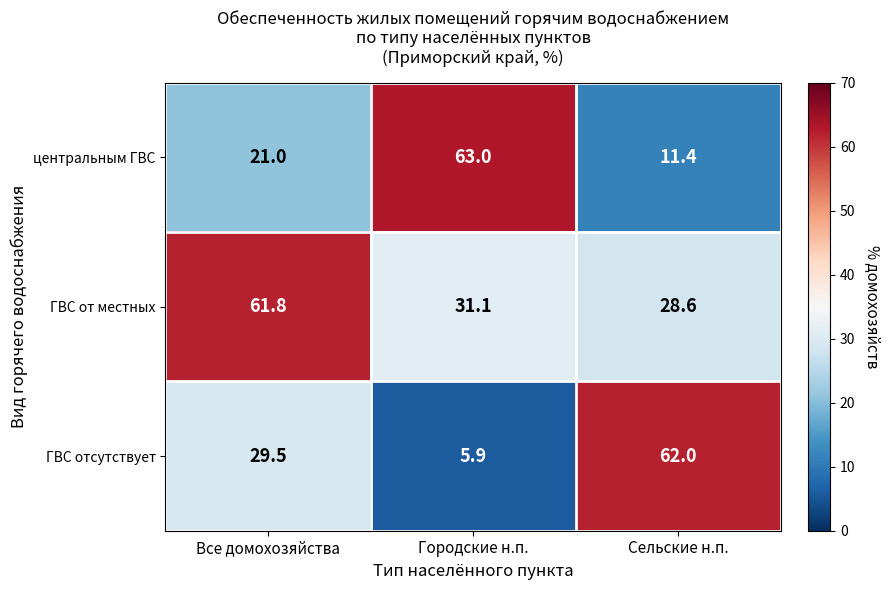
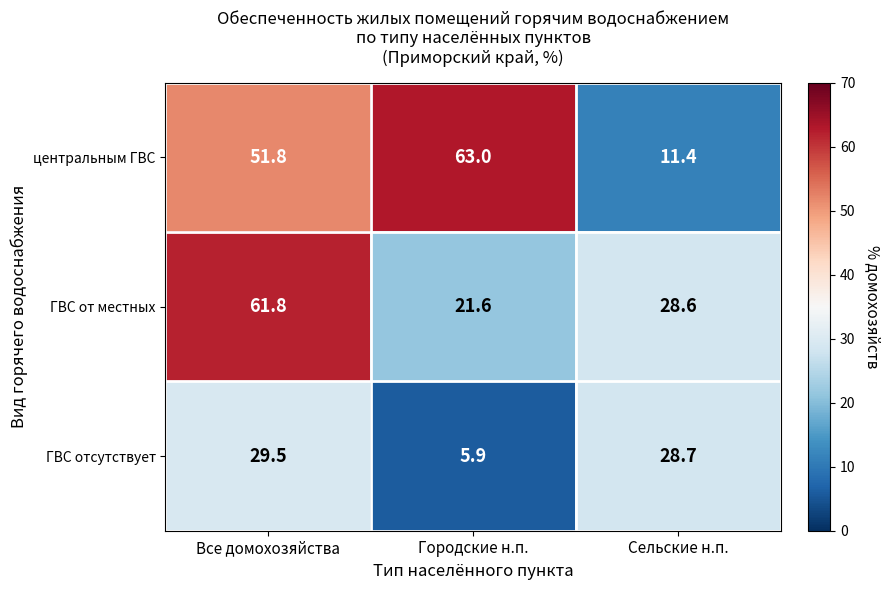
  {
    "центральным ГВС": {
-     "Все домохозяйства": 21.0,
+     "Все домохозяйства": 51.8,
      "Городские н.п.": 63.0,
      "Сельские н.п.": 11.4
    },
    "ГВС от местных": {
      "Все домохозяйства": 61.8,
-     "Городские н.п.": 31.1,
+     "Городские н.п.": 21.6,
      "Сельские н.п.": 28.6
    },
    "ГВС отсутствует": {
      "Все домохозяйства": 29.5,
      "Городские н.п.": 5.9,
-     "Сельские н.п.": 62.0
+     "Сельские н.п.": 28.7
    }
  }
